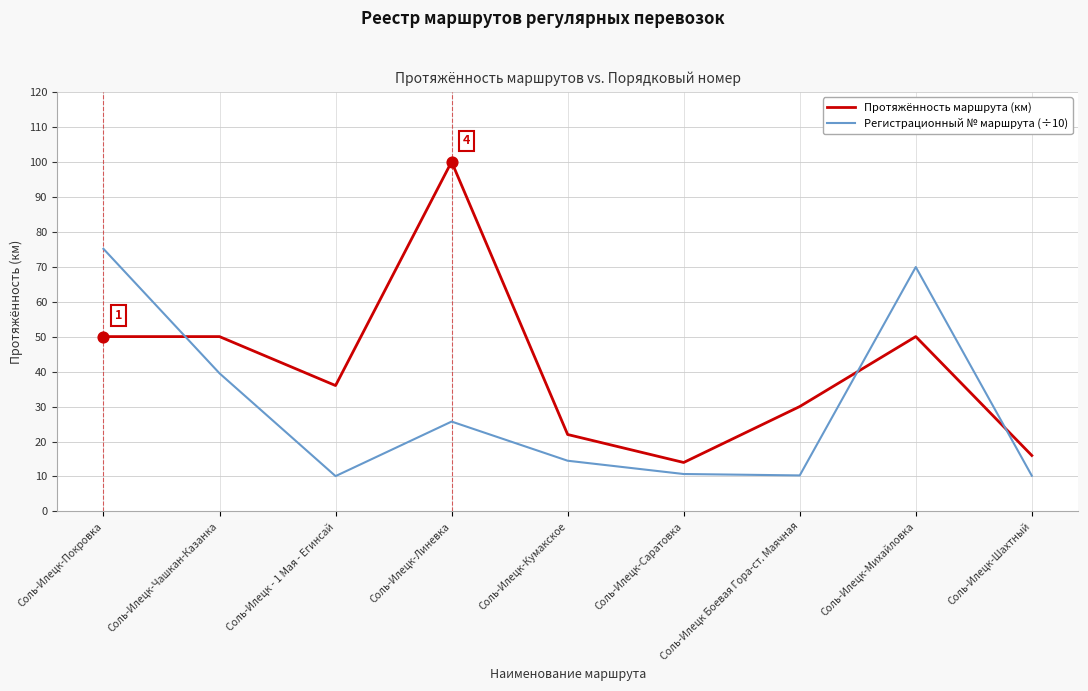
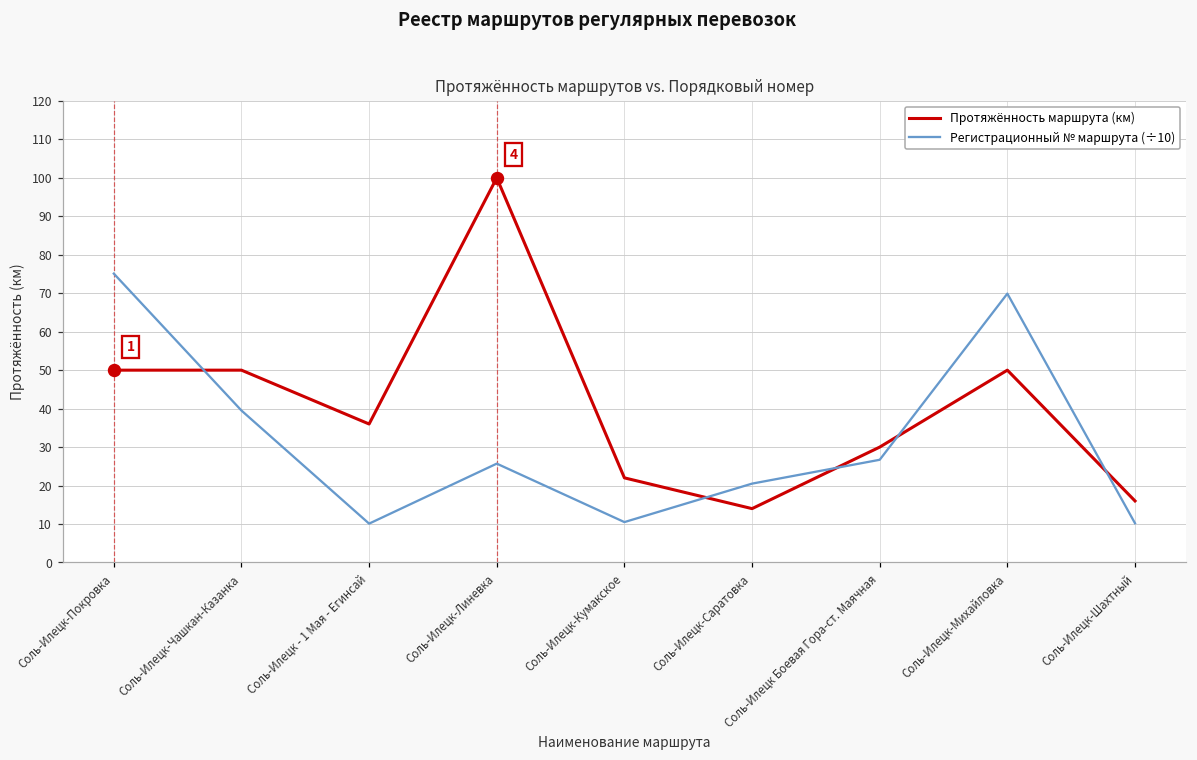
  {
    "Регистрационный № маршрута (÷10)": {
      "Соль-Илецк-Покровка": 75,
      "Соль-Илецк-Чашкан-Казанка": 40,
      "Соль-Илецк - 1 Мая - Егинсай": 10,
      "Соль-Илецк-Линевка": 26,
-     "Соль-Илецк-Кумакское": 15,
-     "Соль-Илецк-Саратовка": 11,
-     "Соль-Илецк Боевая Гора-ст. Маячная": 10,
+     "Соль-Илецк-Кумакское": 11,
+     "Соль-Илецк-Саратовка": 21,
+     "Соль-Илецк Боевая Гора-ст. Маячная": 27,
      "Соль-Илецк-Михайловка": 70,
      "Соль-Илецк-Шахтный": 10
    }
  }
